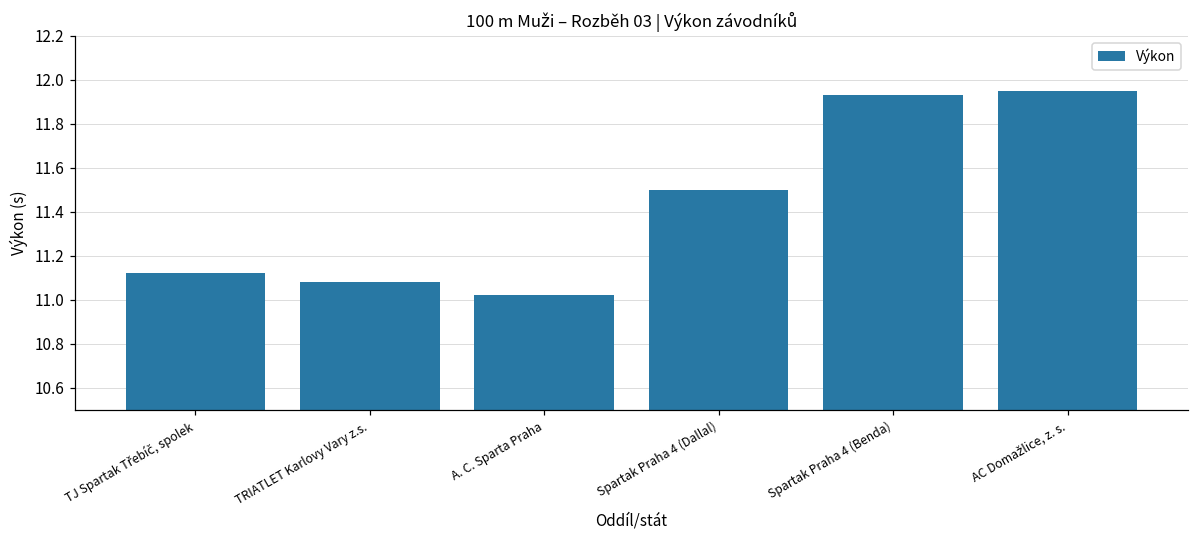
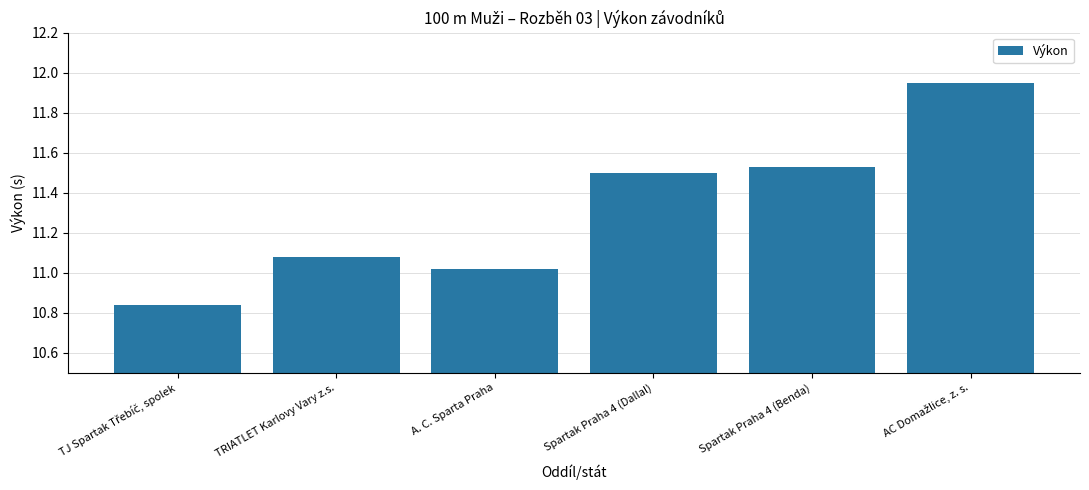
  {
-   "TJ Spartak Třebíč, spolek": 11.12,
+   "TJ Spartak Třebíč, spolek": 10.84,
    "TRIATLET Karlovy Vary z.s.": 11.08,
    "A. C. Sparta Praha": 11.02,
    "Spartak Praha 4 (Dallal)": 11.50,
-   "Spartak Praha 4 (Benda)": 11.93,
+   "Spartak Praha 4 (Benda)": 11.53,
    "AC Domažlice, z. s.": 11.95
  }
